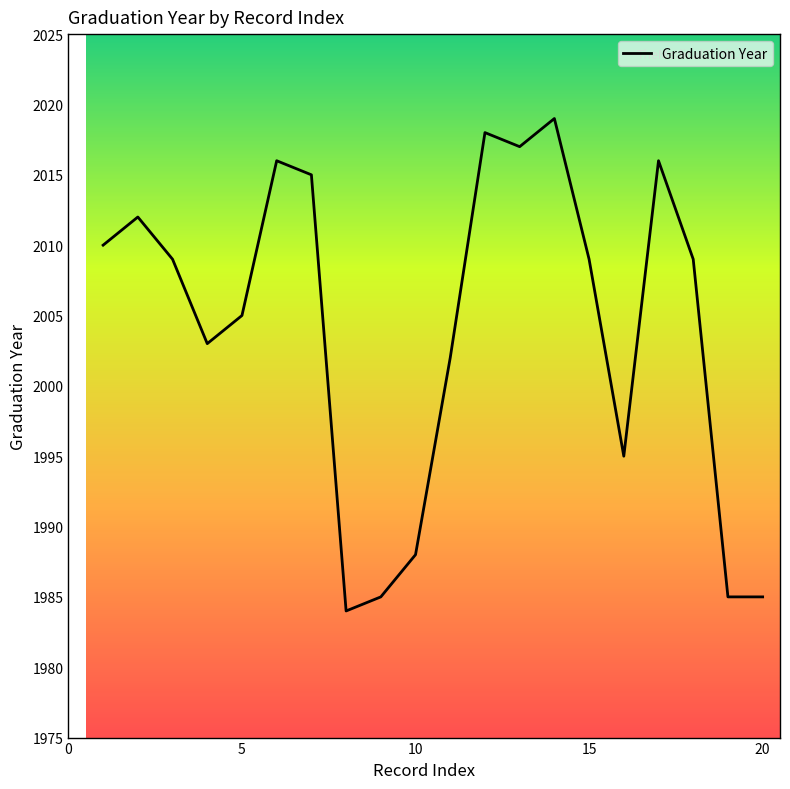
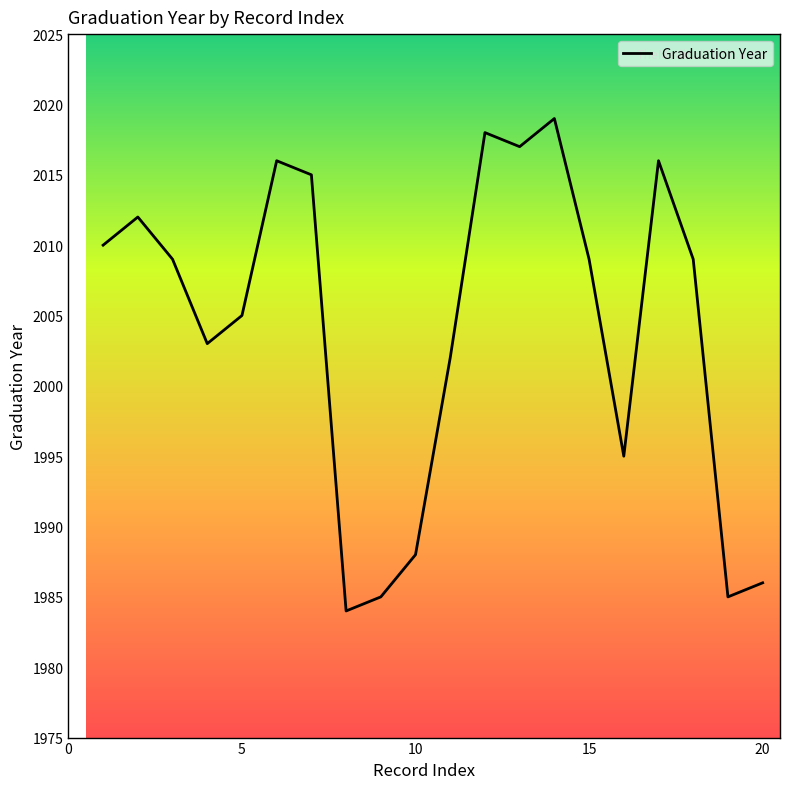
  {
    "5": 2005,
    "10": 1988,
    "15": 2009,
-   "20": 1985
+   "20": 1986
  }
